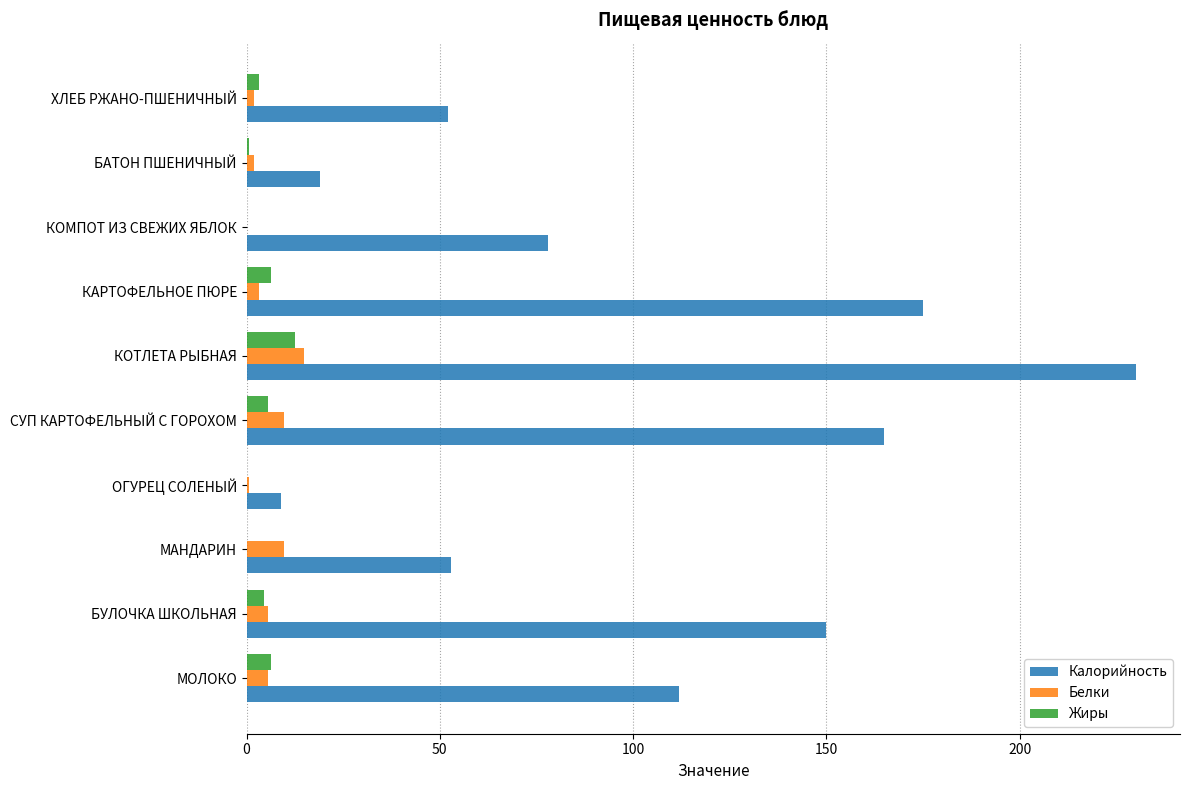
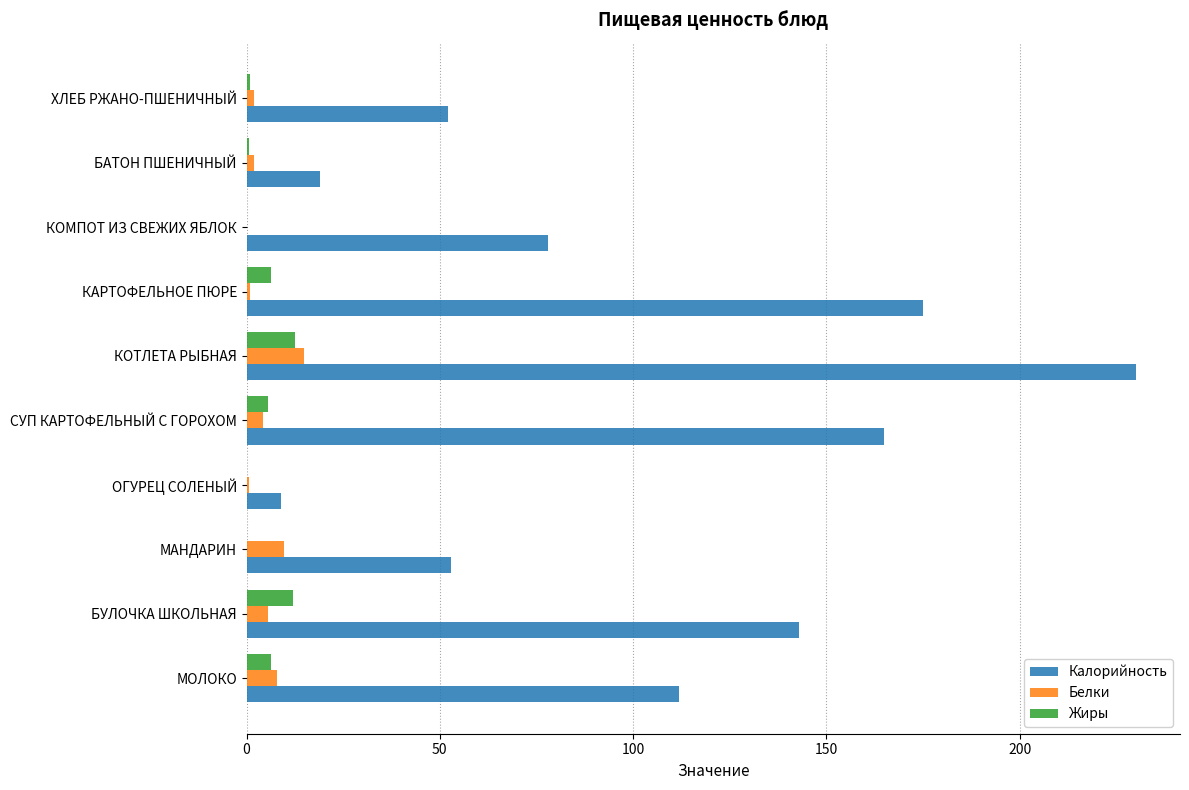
  {
    "Калорийность": {
      "ХЛЕБ РЖАНО-ПШЕНИЧНЫЙ": 52,
      "БАТОН ПШЕНИЧНЫЙ": 19,
      "КОМПОТ ИЗ СВЕЖИХ ЯБЛОК": 78,
      "КАРТОФЕЛЬНОЕ ПЮРЕ": 175,
      "КОТЛЕТА РЫБНАЯ": 230,
      "СУП КАРТОФЕЛЬНЫЙ С ГОРОХОМ": 165,
      "ОГУРЕЦ СОЛЕНЫЙ": 9,
      "МАНДАРИН": 53,
-     "БУЛОЧКА ШКОЛЬНАЯ": 150,
+     "БУЛОЧКА ШКОЛЬНАЯ": 143,
      "МОЛОКО": 112
    },
    "Белки": {
      "ХЛЕБ РЖАНО-ПШЕНИЧНЫЙ": 2,
      "БАТОН ПШЕНИЧНЫЙ": 2,
-     "КАРТОФЕЛЬНОЕ ПЮРЕ": 3,
+     "КАРТОФЕЛЬНОЕ ПЮРЕ": 1,
      "КОТЛЕТА РЫБНАЯ": 15,
-     "СУП КАРТОФЕЛЬНЫЙ С ГОРОХОМ": 10,
+     "СУП КАРТОФЕЛЬНЫЙ С ГОРОХОМ": 4,
      "МАНДАРИН": 10,
      "БУЛОЧКА ШКОЛЬНАЯ": 6,
-     "МОЛОКО": 6
+     "МОЛОКО": 8
    },
    "Жиры": {
-     "ХЛЕБ РЖАНО-ПШЕНИЧНЫЙ": 3,
+     "ХЛЕБ РЖАНО-ПШЕНИЧНЫЙ": 1,
      "БАТОН ПШЕНИЧНЫЙ": 1,
      "КАРТОФЕЛЬНОЕ ПЮРЕ": 6,
      "КОТЛЕТА РЫБНАЯ": 12,
      "СУП КАРТОФЕЛЬНЫЙ С ГОРОХОМ": 6,
      "ОГУРЕЦ СОЛЕНЫЙ": 0,
-     "БУЛОЧКА ШКОЛЬНАЯ": 5,
+     "БУЛОЧКА ШКОЛЬНАЯ": 12,
      "МОЛОКО": 6
    }
  }
